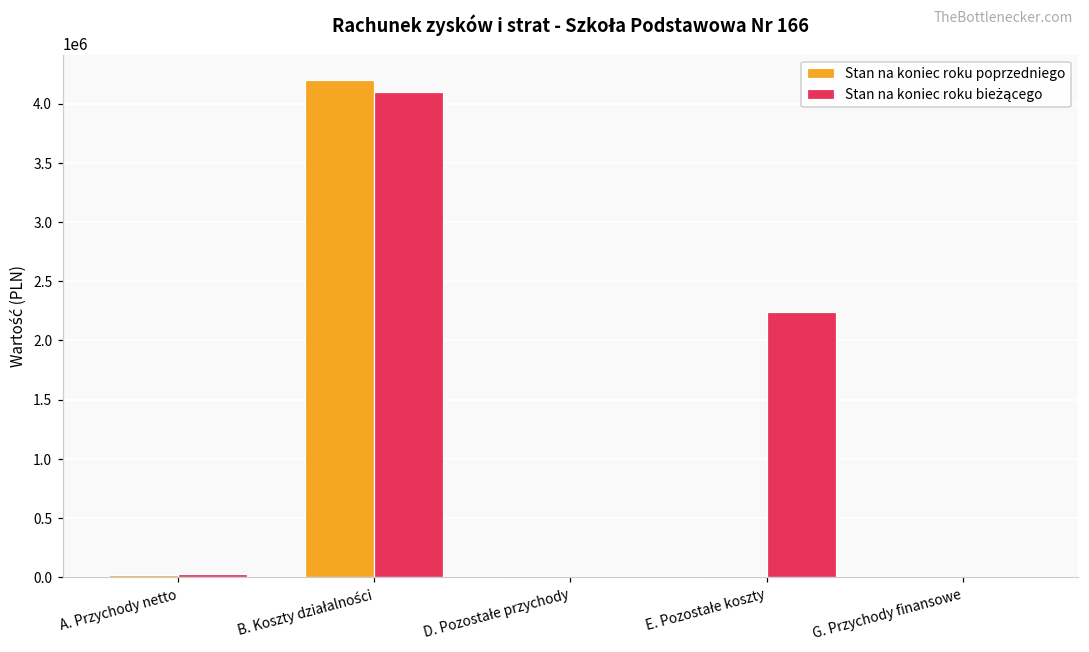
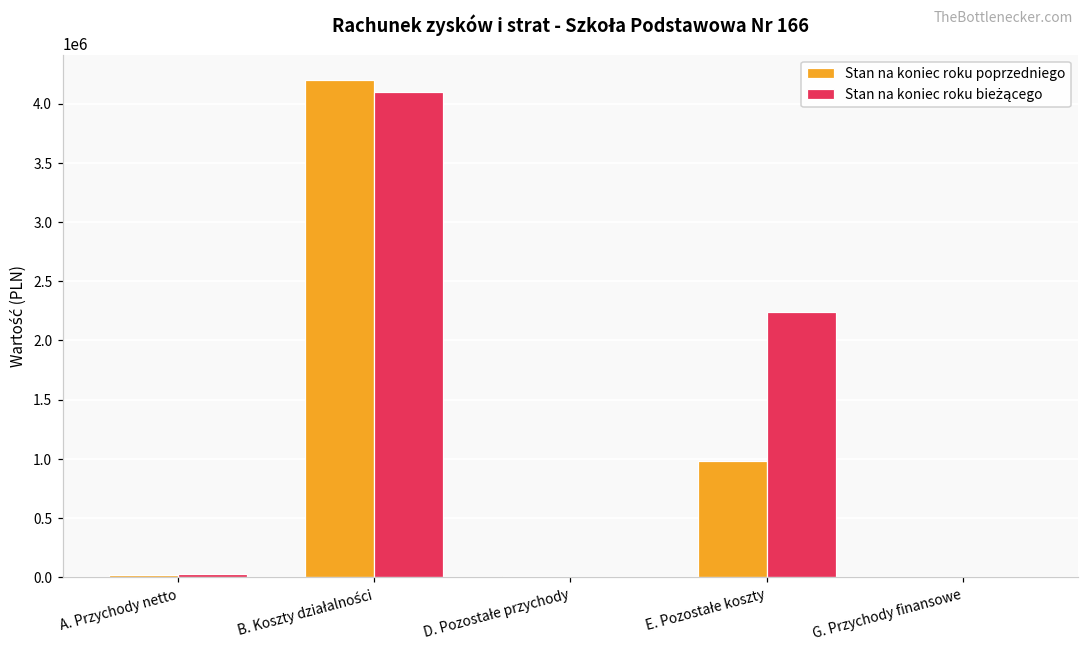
  {
    "Stan na koniec roku poprzedniego": {
      "B. Koszty działalności": 4200000,
-     "E. Pozostałe koszty": 10000
+     "E. Pozostałe koszty": 980000
    },
    "Stan na koniec roku bieżącego": {
      "A. Przychody netto": 30000,
      "B. Koszty działalności": 4100000,
      "E. Pozostałe koszty": 2240000
    }
  }
